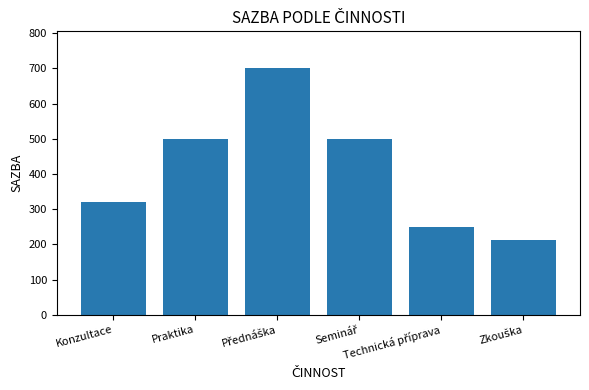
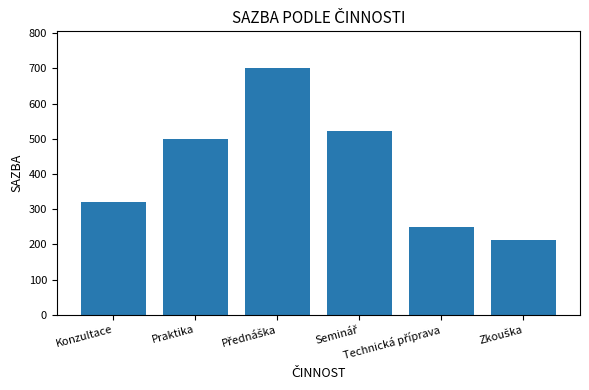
  {
    "Konzultace": 320,
    "Praktika": 500,
    "Přednáška": 700,
-   "Seminář": 500,
+   "Seminář": 520,
    "Technická příprava": 250,
    "Zkouška": 210
  }
